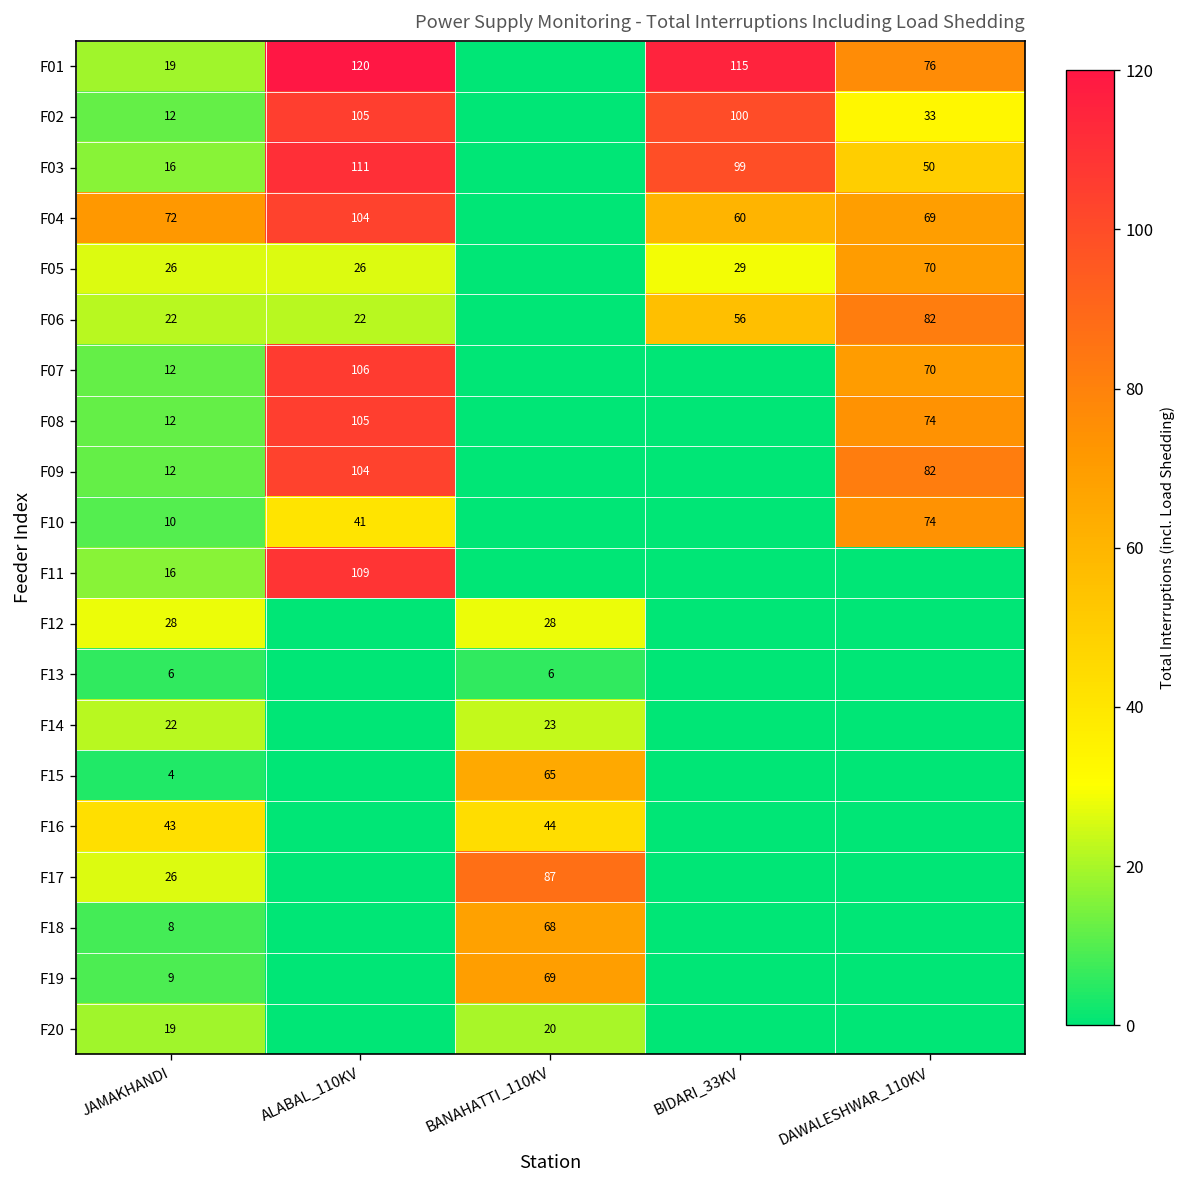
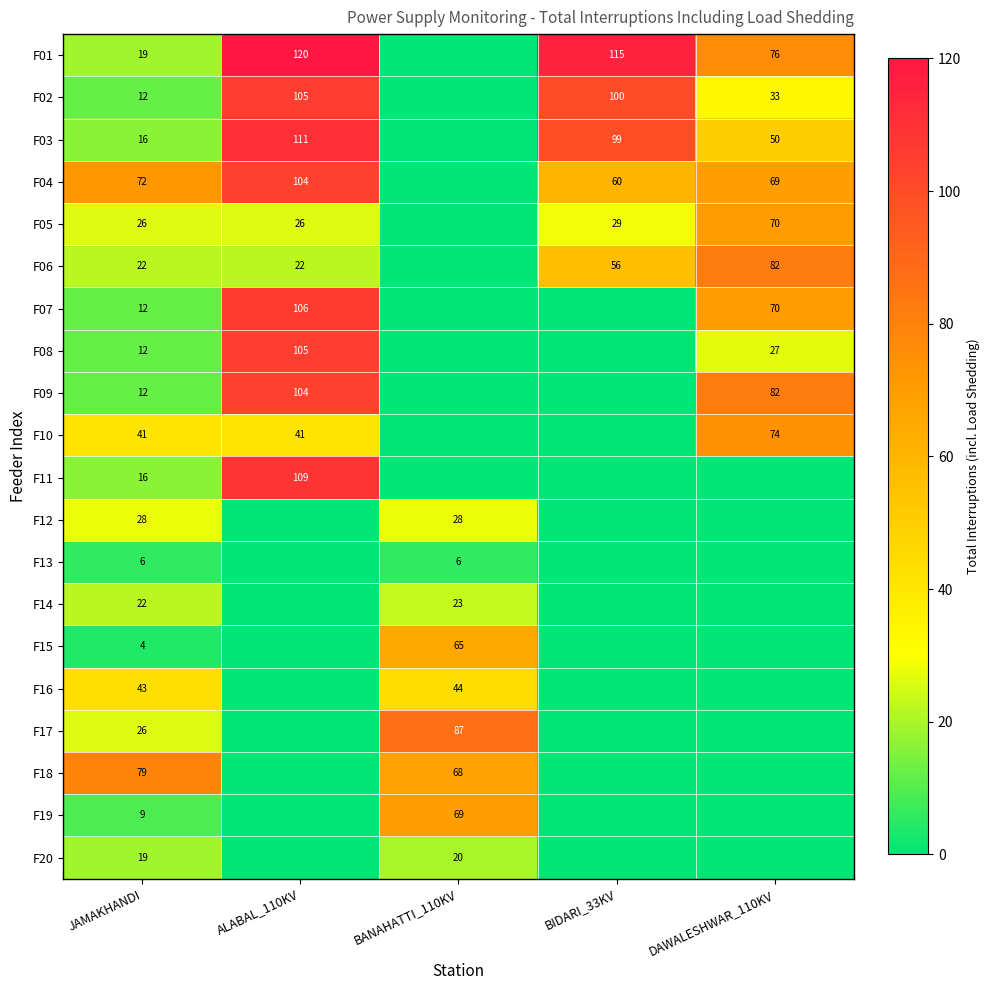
  {
    "F01": {
      "JAMAKHANDI": 19,
      "ALABAL_110KV": 120,
      "BIDARI_33KV": 115,
      "DAWALESHWAR_110KV": 76
    },
    "F02": {
      "JAMAKHANDI": 12,
      "ALABAL_110KV": 105,
      "BIDARI_33KV": 100,
      "DAWALESHWAR_110KV": 33
    },
    "F03": {
      "JAMAKHANDI": 16,
      "ALABAL_110KV": 111,
      "BIDARI_33KV": 99,
      "DAWALESHWAR_110KV": 50
    },
    "F04": {
      "JAMAKHANDI": 72,
      "ALABAL_110KV": 104,
      "BIDARI_33KV": 60,
      "DAWALESHWAR_110KV": 69
    },
    "F05": {
      "JAMAKHANDI": 26,
      "ALABAL_110KV": 26,
      "BIDARI_33KV": 29,
      "DAWALESHWAR_110KV": 70
    },
    "F06": {
      "JAMAKHANDI": 22,
      "ALABAL_110KV": 22,
      "BIDARI_33KV": 56,
      "DAWALESHWAR_110KV": 82
    },
    "F07": {
      "JAMAKHANDI": 12,
      "ALABAL_110KV": 106,
      "DAWALESHWAR_110KV": 70
    },
    "F08": {
      "JAMAKHANDI": 12,
      "ALABAL_110KV": 105,
-     "DAWALESHWAR_110KV": 74
+     "DAWALESHWAR_110KV": 27
    },
    "F09": {
      "JAMAKHANDI": 12,
      "ALABAL_110KV": 104,
      "DAWALESHWAR_110KV": 82
    },
    "F10": {
-     "JAMAKHANDI": 10,
+     "JAMAKHANDI": 41,
      "ALABAL_110KV": 41,
      "DAWALESHWAR_110KV": 74
    },
    "F11": {
      "JAMAKHANDI": 16,
      "ALABAL_110KV": 109
    },
    "F12": {
      "JAMAKHANDI": 28,
      "BANAHATTI_110KV": 28
    },
    "F13": {
      "JAMAKHANDI": 6,
      "BANAHATTI_110KV": 6
    },
    "F14": {
      "JAMAKHANDI": 22,
      "BANAHATTI_110KV": 23
    },
    "F15": {
      "JAMAKHANDI": 4,
      "BANAHATTI_110KV": 65
    },
    "F16": {
      "JAMAKHANDI": 43,
      "BANAHATTI_110KV": 44
    },
    "F17": {
      "JAMAKHANDI": 26,
      "BANAHATTI_110KV": 87
    },
    "F18": {
-     "JAMAKHANDI": 8,
+     "JAMAKHANDI": 79,
      "BANAHATTI_110KV": 68
    },
    "F19": {
      "JAMAKHANDI": 9,
      "BANAHATTI_110KV": 69
    },
    "F20": {
      "JAMAKHANDI": 19,
      "BANAHATTI_110KV": 20
    }
  }
